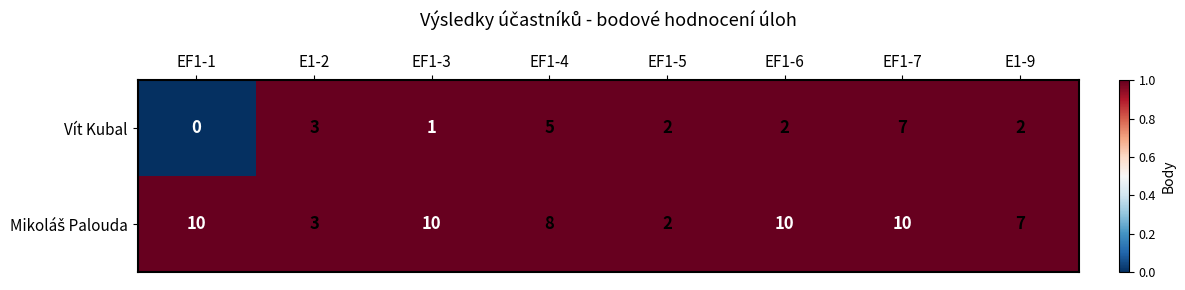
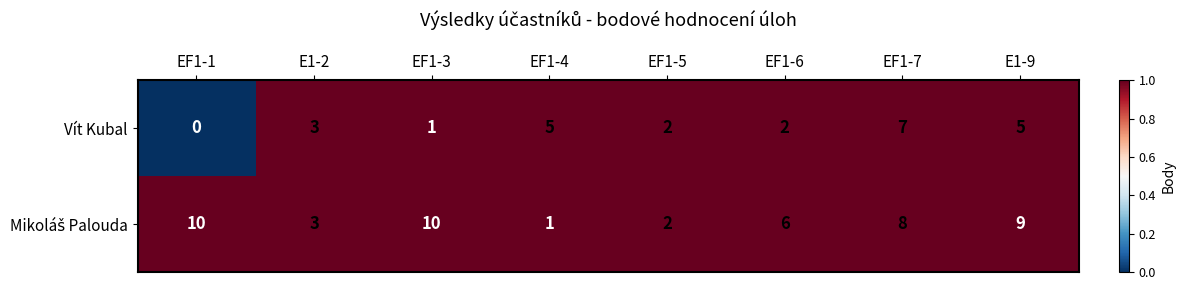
  {
    "Vít Kubal": {
      "EF1-1": 0,
      "E1-2": 3,
      "EF1-3": 1,
      "EF1-4": 5,
      "EF1-5": 2,
      "EF1-6": 2,
      "EF1-7": 7,
-     "E1-9": 2
+     "E1-9": 5
    },
    "Mikoláš Palouda": {
      "EF1-1": 10,
      "E1-2": 3,
      "EF1-3": 10,
-     "EF1-4": 8,
+     "EF1-4": 1,
      "EF1-5": 2,
-     "EF1-6": 10,
-     "EF1-7": 10,
-     "E1-9": 7
+     "EF1-6": 6,
+     "EF1-7": 8,
+     "E1-9": 9
    }
  }
